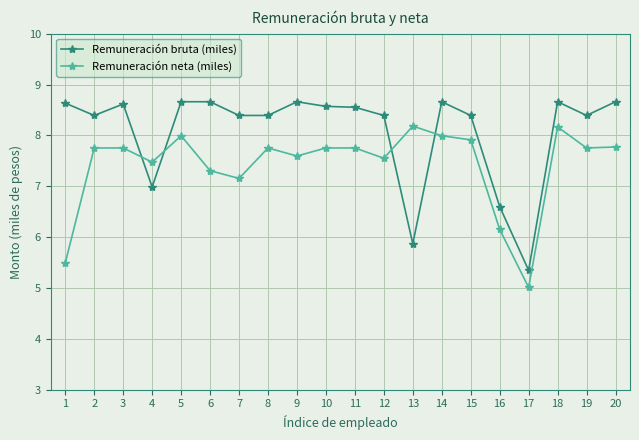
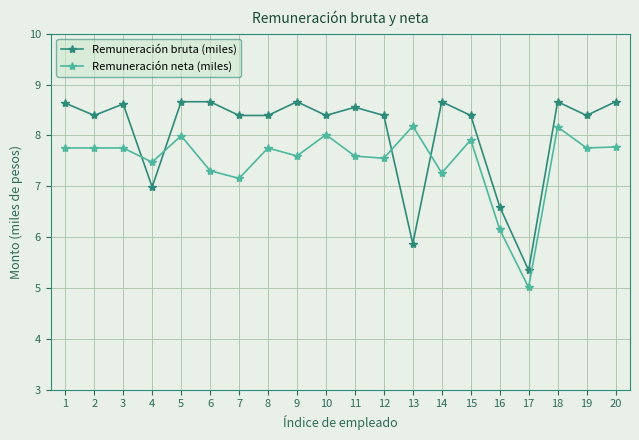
  {
    "Remuneración bruta (miles)": {
      "1": 8.6,
      "2": 8.4,
      "3": 8.6,
      "4": 7.0,
      "5": 8.7,
      "6": 8.7,
      "7": 8.4,
      "8": 8.4,
      "9": 8.7,
-     "10": 8.6,
+     "10": 8.4,
      "11": 8.6,
      "12": 8.4,
      "13": 5.9,
      "14": 8.7,
      "15": 8.4,
      "16": 6.6,
      "17": 5.3,
      "18": 8.7,
      "19": 8.4,
      "20": 8.7
    },
    "Remuneración neta (miles)": {
-     "1": 5.5,
+     "1": 7.8,
      "2": 7.8,
      "3": 7.8,
      "4": 7.5,
      "5": 8.0,
      "6": 7.3,
      "7": 7.2,
      "8": 7.8,
      "9": 7.6,
-     "10": 7.8,
-     "11": 7.8,
+     "10": 8.0,
+     "11": 7.6,
      "12": 7.6,
      "13": 8.2,
-     "14": 8.0,
+     "14": 7.3,
      "15": 7.9,
      "16": 6.2,
      "17": 5.0,
      "18": 8.2,
      "19": 7.8,
      "20": 7.8
    }
  }
